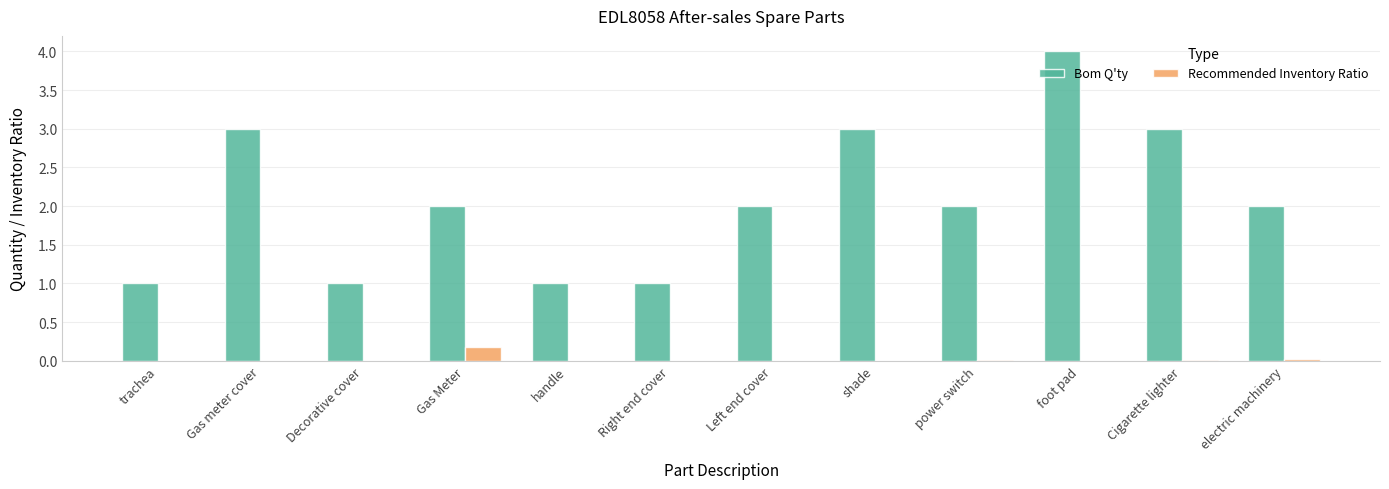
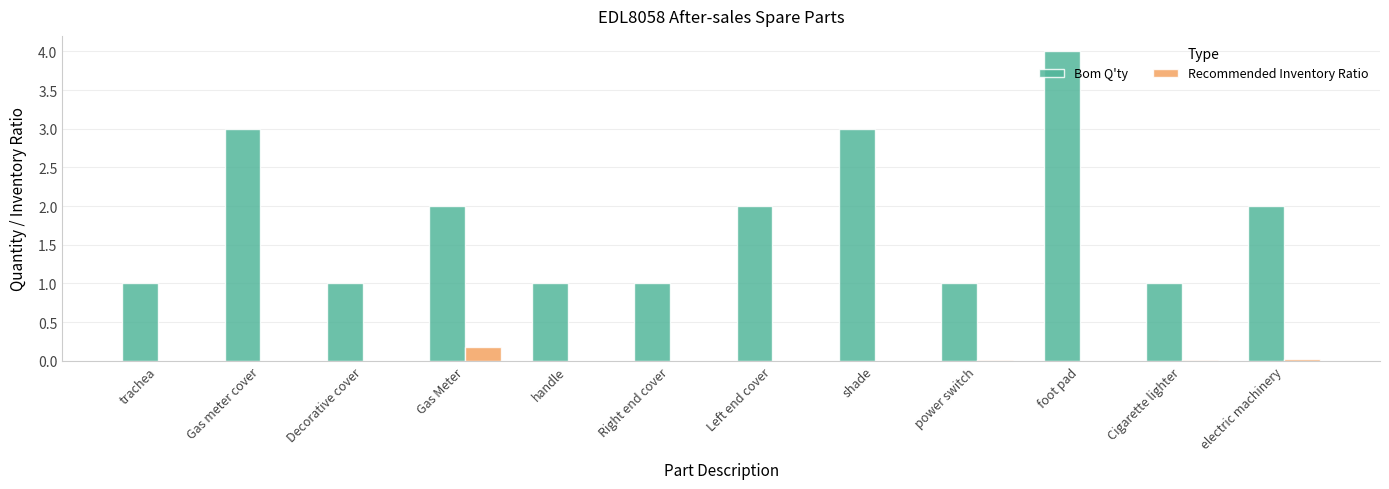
  {
    "Bom Q'ty": {
      "trachea": 1,
      "Gas meter cover": 3,
      "Decorative cover": 1,
      "Gas Meter": 2,
      "handle": 1,
      "Right end cover": 1,
      "Left end cover": 2,
      "shade": 3,
-     "power switch": 2,
+     "power switch": 1,
      "foot pad": 4,
-     "Cigarette lighter": 3,
+     "Cigarette lighter": 1,
      "electric machinery": 2
    },
    "Recommended Inventory Ratio": {
      "trachea": 0,
      "Gas meter cover": 0,
      "Decorative cover": 0,
      "Gas Meter": 0.2,
      "handle": 0,
      "Right end cover": 0,
      "Left end cover": 0,
      "shade": 0,
      "foot pad": 0
    }
  }
